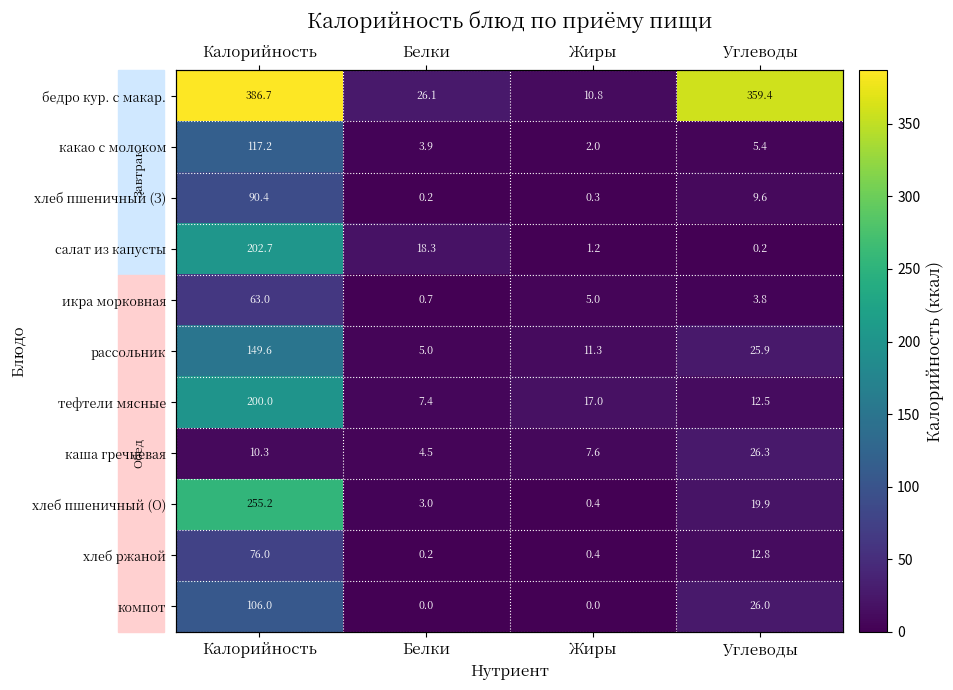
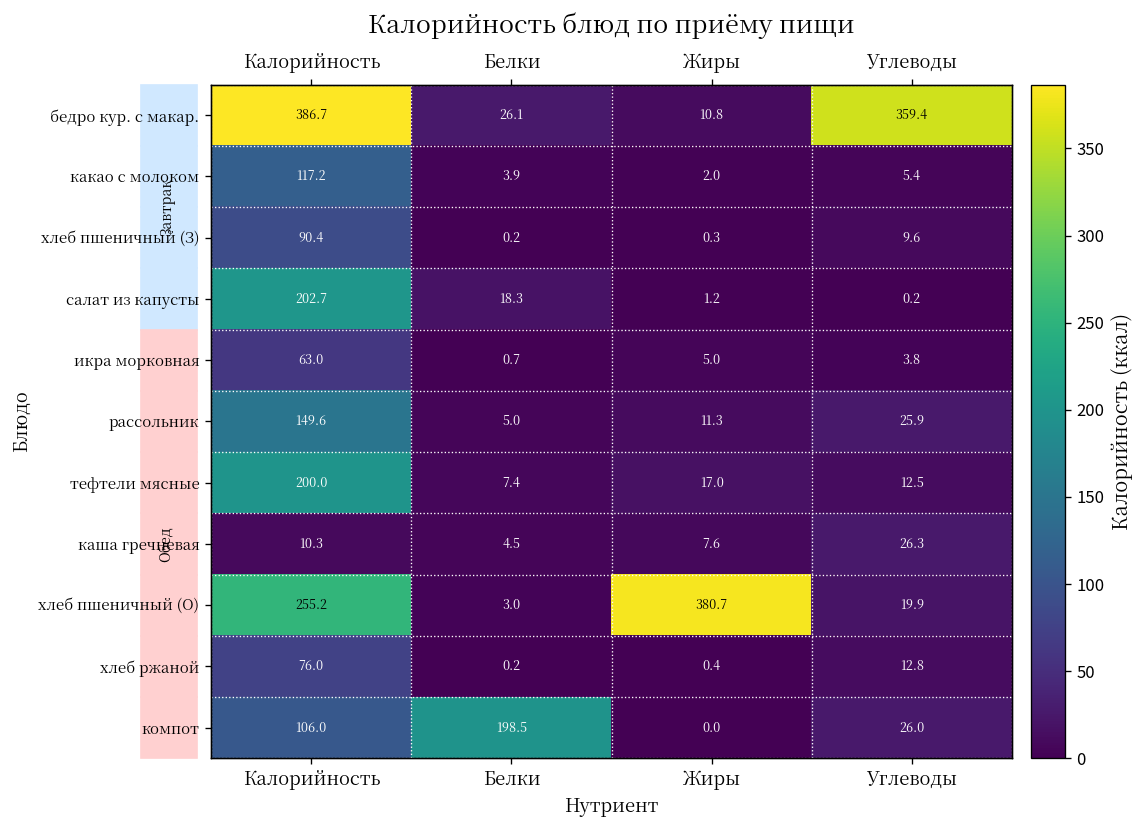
  {
    "бедро кур. с макар.": {
      "Калорийность": 386.7,
      "Белки": 26.1,
      "Жиры": 10.8,
      "Углеводы": 359.4
    },
    "какао с молоком": {
      "Калорийность": 117.2,
      "Белки": 3.9,
      "Жиры": 2.0,
      "Углеводы": 5.4
    },
    "хлеб пшеничный (З)": {
      "Калорийность": 90.4,
      "Белки": 0.2,
      "Жиры": 0.3,
      "Углеводы": 9.6
    },
    "салат из капусты": {
      "Калорийность": 202.7,
      "Белки": 18.3,
      "Жиры": 1.2,
      "Углеводы": 0.2
    },
    "икра морковная": {
      "Калорийность": 63.0,
      "Белки": 0.7,
      "Жиры": 5.0,
      "Углеводы": 3.8
    },
    "рассольник": {
      "Калорийность": 149.6,
      "Белки": 5.0,
      "Жиры": 11.3,
      "Углеводы": 25.9
    },
    "тефтели мясные": {
      "Калорийность": 200.0,
      "Белки": 7.4,
      "Жиры": 17.0,
      "Углеводы": 12.5
    },
    "каша гречневая": {
      "Калорийность": 10.3,
      "Белки": 4.5,
      "Жиры": 7.6,
      "Углеводы": 26.3
    },
    "хлеб пшеничный (О)": {
      "Калорийность": 255.2,
      "Белки": 3.0,
-     "Жиры": 0.4,
+     "Жиры": 380.7,
      "Углеводы": 19.9
    },
    "хлеб ржаной": {
      "Калорийность": 76.0,
      "Белки": 0.2,
      "Жиры": 0.4,
      "Углеводы": 12.8
    },
    "компот": {
      "Калорийность": 106.0,
-     "Белки": 0.0,
+     "Белки": 198.5,
      "Жиры": 0.0,
      "Углеводы": 26.0
    }
  }
